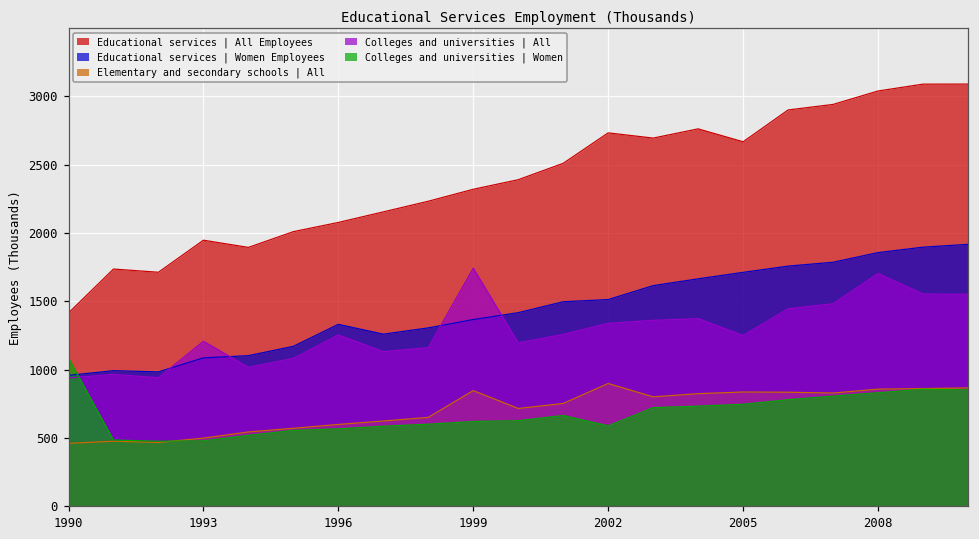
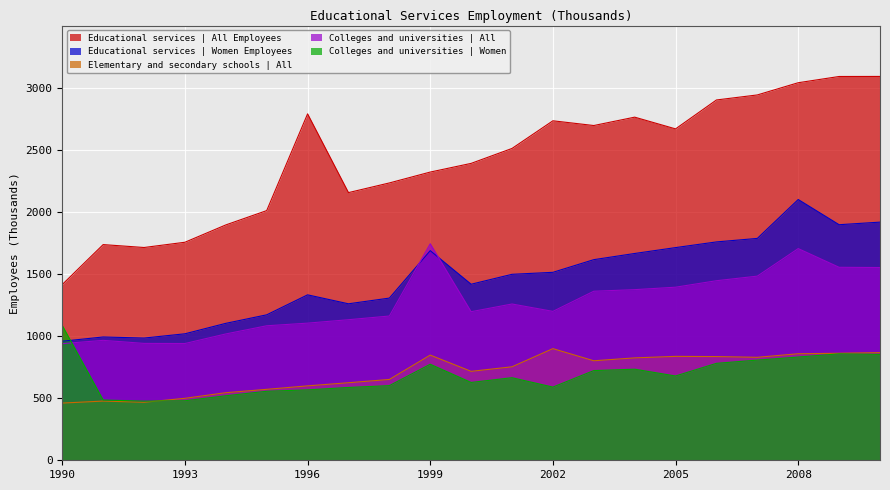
  {
    "Educational services | All Employees": {
      "1990": 1420,
-     "1993": 1950,
-     "1996": 2080,
+     "1993": 1760,
+     "1996": 2790,
      "1999": 2320,
      "2002": 2730,
      "2005": 2670,
      "2008": 3040
    },
    "Educational services | Women Employees": {
-     "1993": 1090,
+     "1993": 1020,
      "1996": 1330,
-     "1999": 1370,
+     "1999": 1690,
      "2002": 1510,
      "2005": 1710,
-     "2008": 1860
+     "2008": 2100
    },
    "Elementary and secondary schools | All": {
      "1990": 460,
      "1996": 600,
      "1999": 850,
      "2002": 900,
      "2005": 840,
      "2008": 860
    },
    "Colleges and universities | All": {
-     "1993": 1210,
-     "1996": 1250,
+     "1993": 940,
+     "1996": 1100,
      "1999": 1740,
-     "2002": 1340,
-     "2005": 1250,
+     "2002": 1200,
+     "2005": 1390,
      "2008": 1700
    },
    "Colleges and universities | Women": {
      "1990": 1090,
      "1996": 570,
-     "1999": 620,
+     "1999": 770,
      "2002": 590,
-     "2005": 750,
+     "2005": 680,
      "2008": 830
    }
  }
